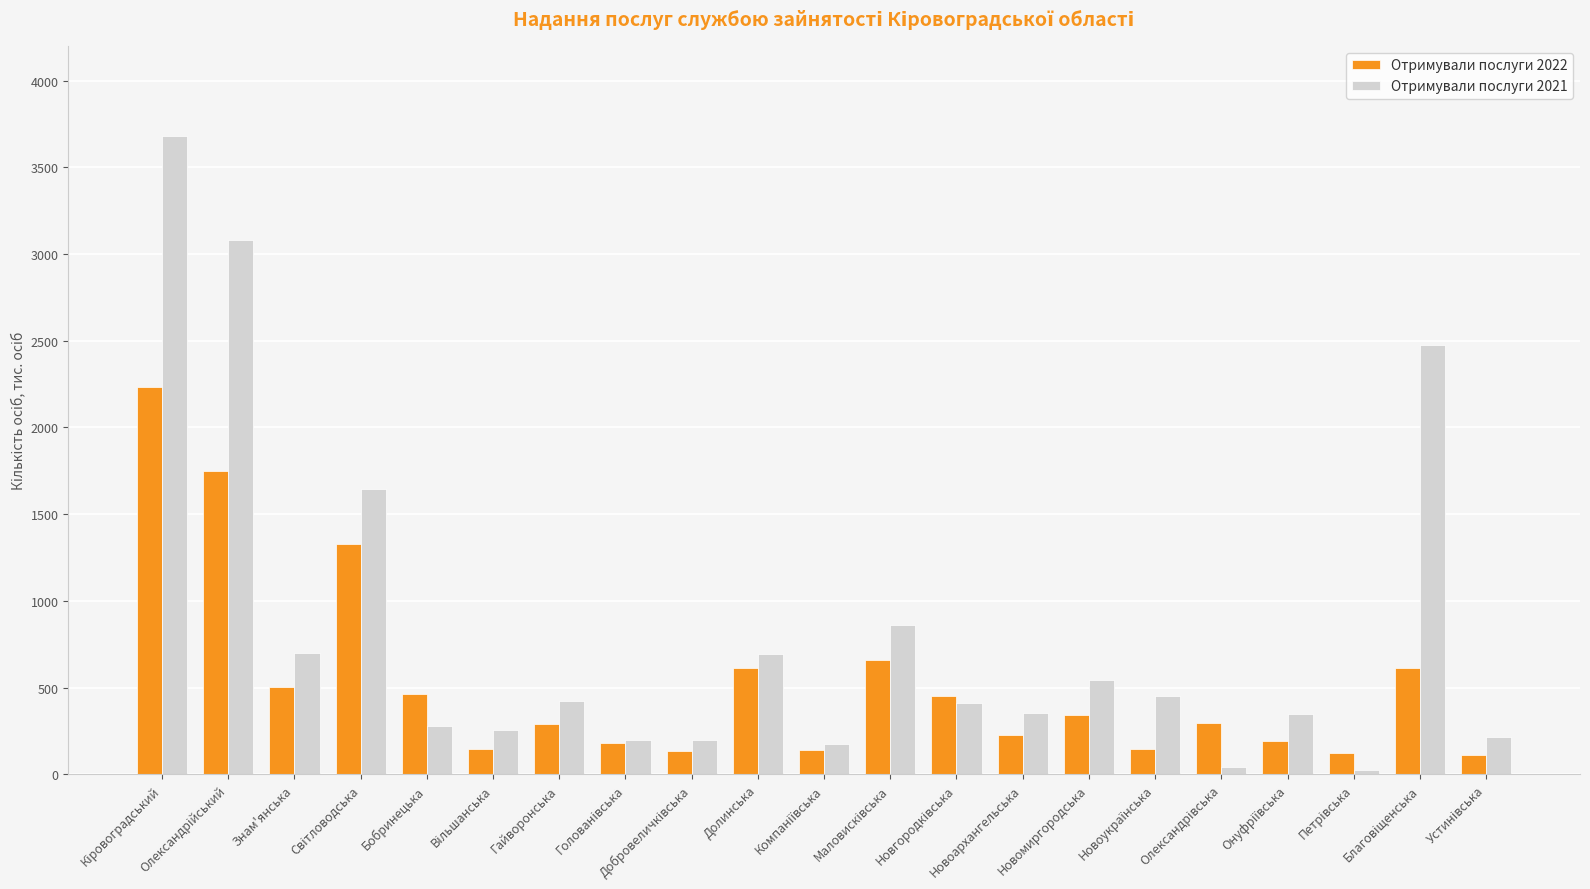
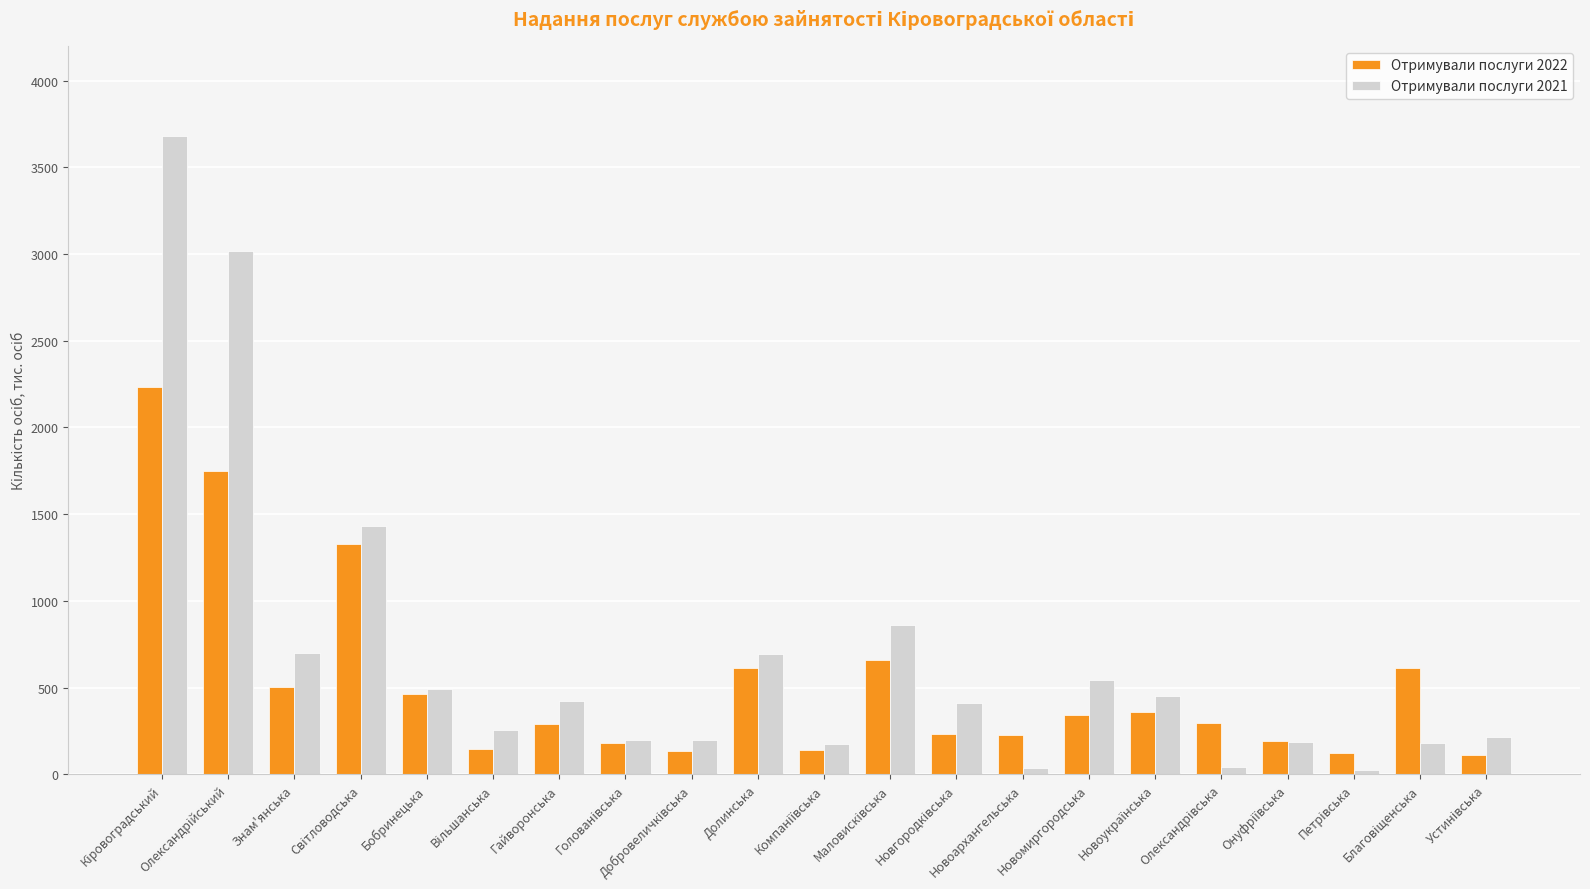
  {
    "Отримували послуги 2022": {
      "Кіровоградський": 2230,
      "Олександрійський": 1750,
      "Знам'янська": 500,
      "Світловодська": 1330,
      "Бобринецька": 460,
      "Вільшанська": 150,
      "Гайворонська": 290,
      "Голованівська": 180,
      "Добровеличківська": 140,
      "Долинська": 620,
      "Компаніївська": 140,
      "Маловисківська": 660,
-     "Новгородківська": 450,
+     "Новгородківська": 230,
      "Новоархангельська": 230,
      "Новомиргородська": 340,
-     "Новоукраїнська": 150,
+     "Новоукраїнська": 360,
      "Олександрівська": 300,
      "Онуфріївська": 190,
      "Петрівська": 120,
      "Благовіщенська": 610,
      "Устинівська": 110
    },
    "Отримували послуги 2021": {
      "Кіровоградський": 3680,
-     "Олександрійський": 3080,
+     "Олександрійський": 3020,
      "Знам'янська": 700,
-     "Світловодська": 1650,
-     "Бобринецька": 280,
+     "Світловодська": 1430,
+     "Бобринецька": 490,
      "Вільшанська": 260,
      "Гайворонська": 430,
      "Голованівська": 200,
      "Добровеличківська": 200,
      "Долинська": 700,
      "Компаніївська": 170,
      "Маловисківська": 860,
      "Новгородківська": 410,
-     "Новоархангельська": 350,
+     "Новоархангельська": 40,
      "Новомиргородська": 540,
      "Новоукраїнська": 450,
      "Олександрівська": 40,
-     "Онуфріївська": 350,
+     "Онуфріївська": 190,
      "Петрівська": 30,
-     "Благовіщенська": 2470,
+     "Благовіщенська": 180,
      "Устинівська": 220
    }
  }
